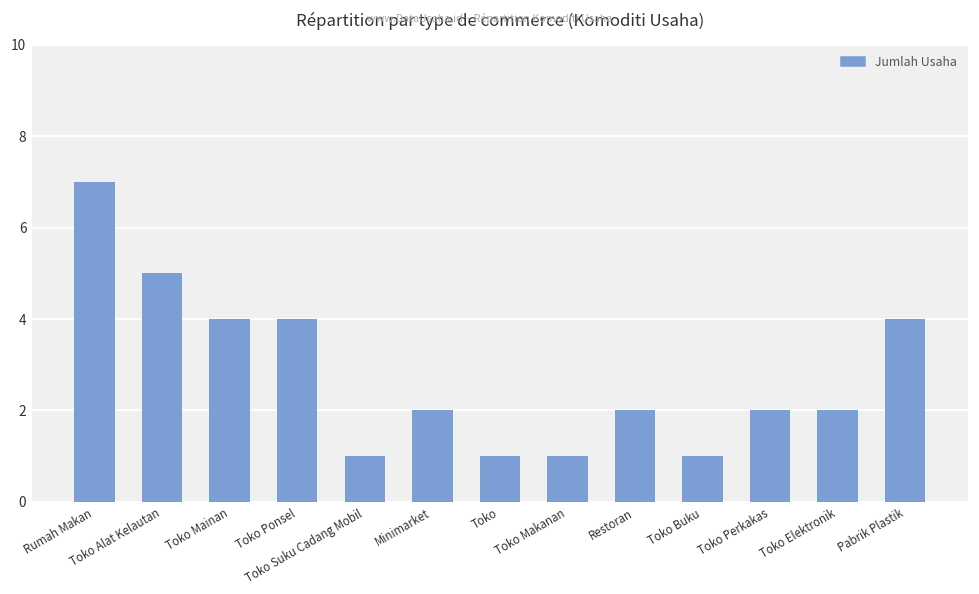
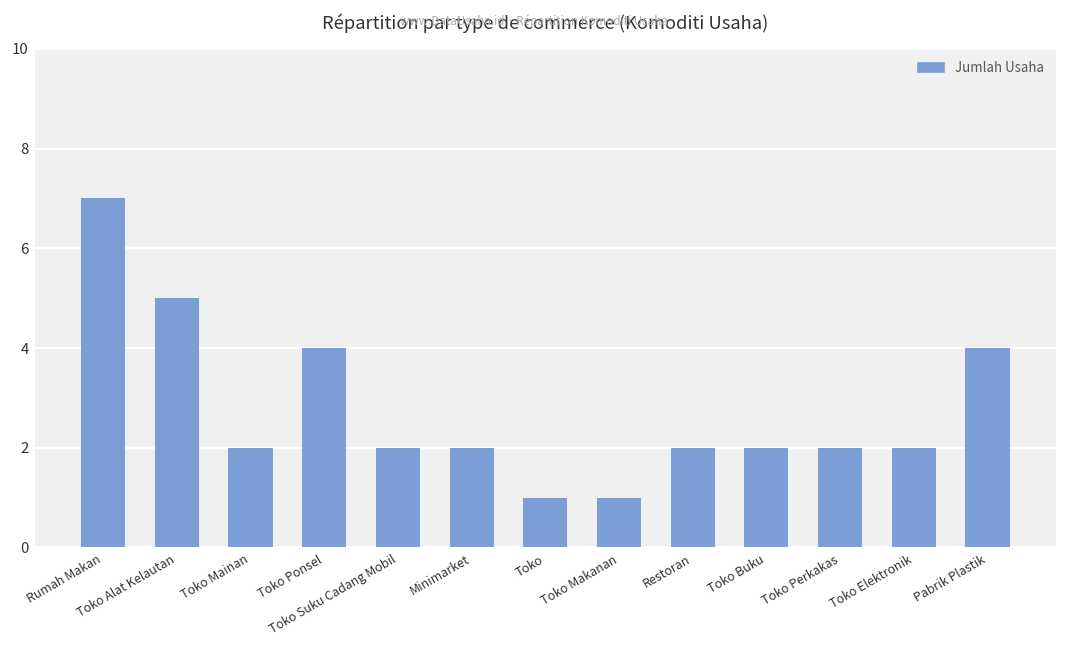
  {
    "Rumah Makan": 7,
    "Toko Alat Kelautan": 5,
-   "Toko Mainan": 4,
+   "Toko Mainan": 2,
    "Toko Ponsel": 4,
-   "Toko Suku Cadang Mobil": 1,
+   "Toko Suku Cadang Mobil": 2,
    "Minimarket": 2,
    "Toko": 1,
    "Toko Makanan": 1,
    "Restoran": 2,
-   "Toko Buku": 1,
+   "Toko Buku": 2,
    "Toko Perkakas": 2,
    "Toko Elektronik": 2,
    "Pabrik Plastik": 4
  }
